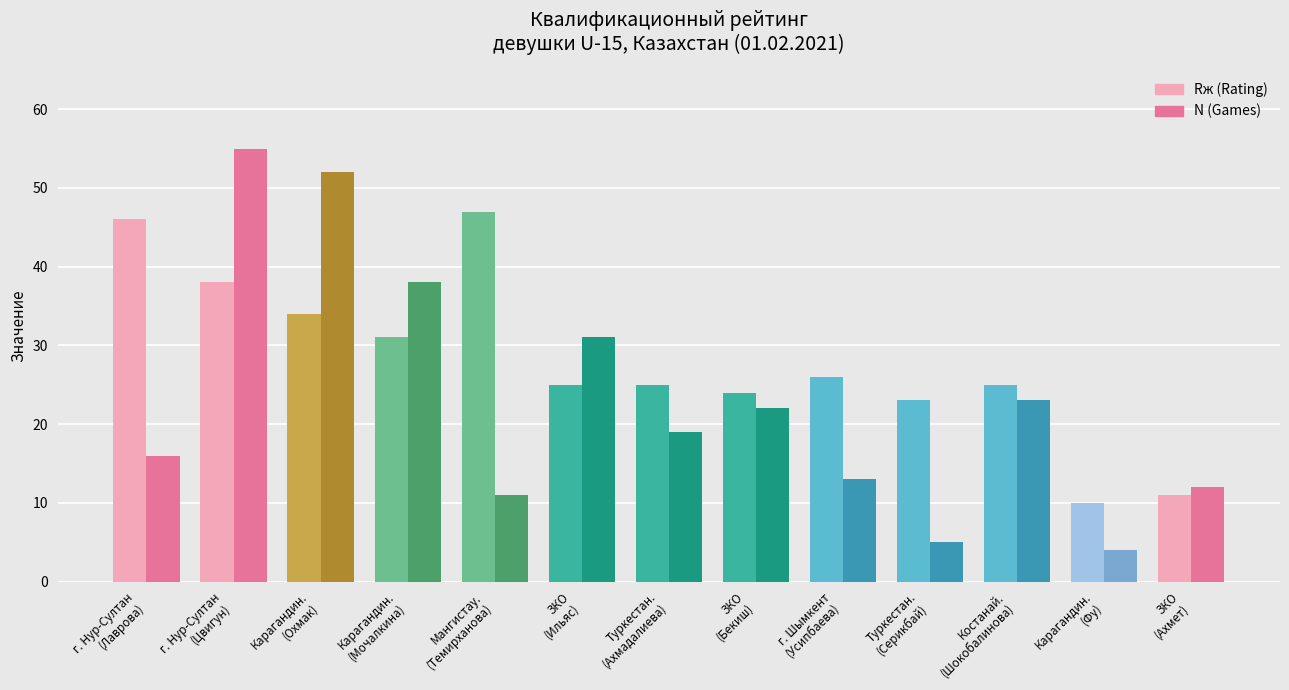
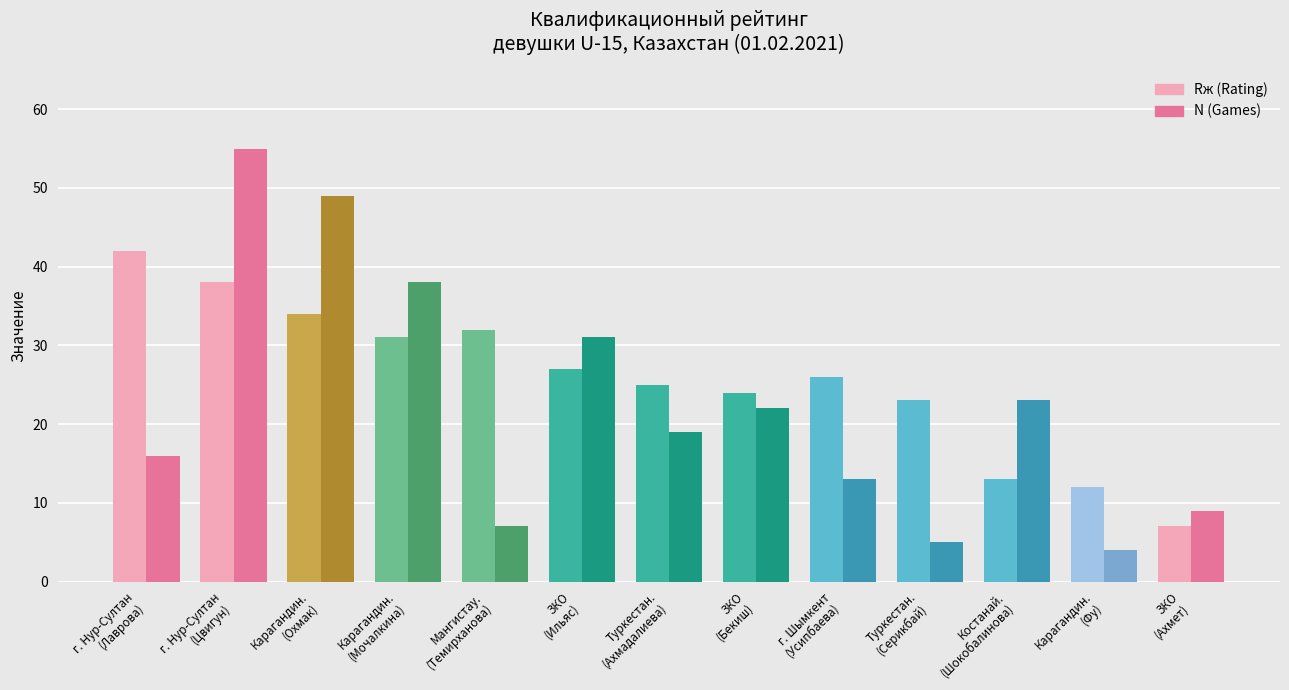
  {
    "Rж (Rating)": {
-     "г. Нур-Султан (Лаврова)": 46,
+     "г. Нур-Султан (Лаврова)": 42,
      "г. Нур-Султан (Цвигун)": 38,
      "Карагандин. (Охмак)": 34,
      "Карагандин. (Мочалкина)": 31,
-     "Мангистау. (Темирханова)": 47,
-     "ЗКО (Ильяс)": 25,
+     "Мангистау. (Темирханова)": 32,
+     "ЗКО (Ильяс)": 27,
      "Туркестан. (Ахмадалиева)": 25,
      "ЗКО (Бекиш)": 24,
      "г. Шымкент (Усипбаева)": 26,
      "Туркестан. (Серикбай)": 23,
-     "Костанай. (Шокобалинова)": 25,
-     "Карагандин. (Фу)": 10,
-     "ЗКО (Ахмет)": 11
+     "Костанай. (Шокобалинова)": 13,
+     "Карагандин. (Фу)": 12,
+     "ЗКО (Ахмет)": 7
    },
    "N (Games)": {
      "г. Нур-Султан (Лаврова)": 16,
      "г. Нур-Султан (Цвигун)": 55,
-     "Карагандин. (Охмак)": 52,
+     "Карагандин. (Охмак)": 49,
      "Карагандин. (Мочалкина)": 38,
-     "Мангистау. (Темирханова)": 11,
+     "Мангистау. (Темирханова)": 7,
      "ЗКО (Ильяс)": 31,
      "Туркестан. (Ахмадалиева)": 19,
      "ЗКО (Бекиш)": 22,
      "г. Шымкент (Усипбаева)": 13,
      "Туркестан. (Серикбай)": 5,
      "Костанай. (Шокобалинова)": 23,
      "Карагандин. (Фу)": 4,
-     "ЗКО (Ахмет)": 12
+     "ЗКО (Ахмет)": 9
    }
  }
